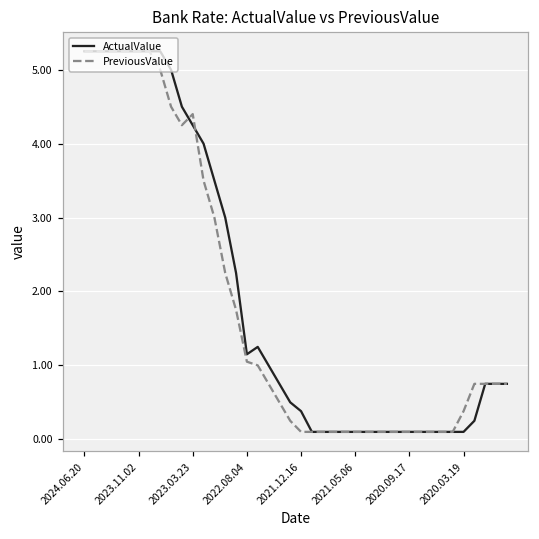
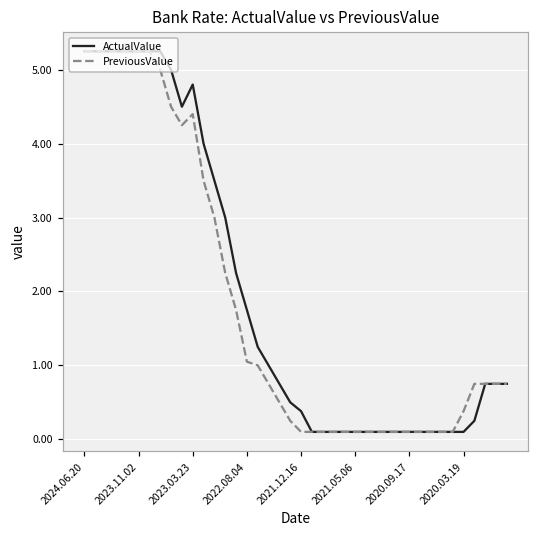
  {
    "ActualValue": {
-     "2023.03.23": 4.3,
-     "2022.08.04": 1.2,
+     "2023.03.23": 4.8,
+     "2022.08.04": 1.8,
      "2021.12.16": 0.4,
      "2020.03.19": 0.1
    },
    "PreviousValue": {
      "2023.03.23": 4.4,
      "2022.08.04": 1.1,
      "2021.12.16": 0.1,
      "2020.03.19": 0.4
    }
  }
